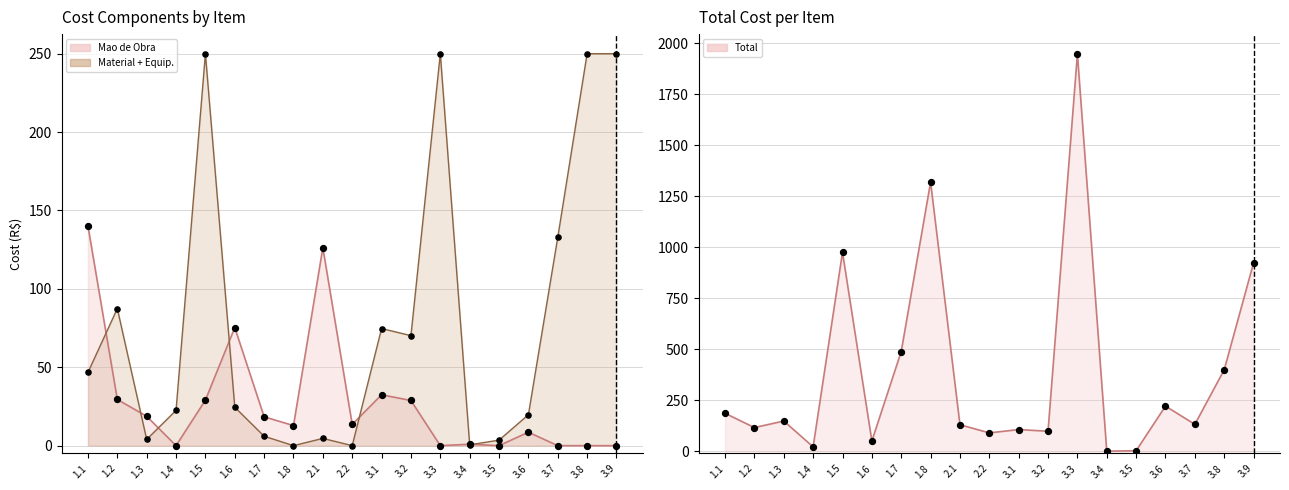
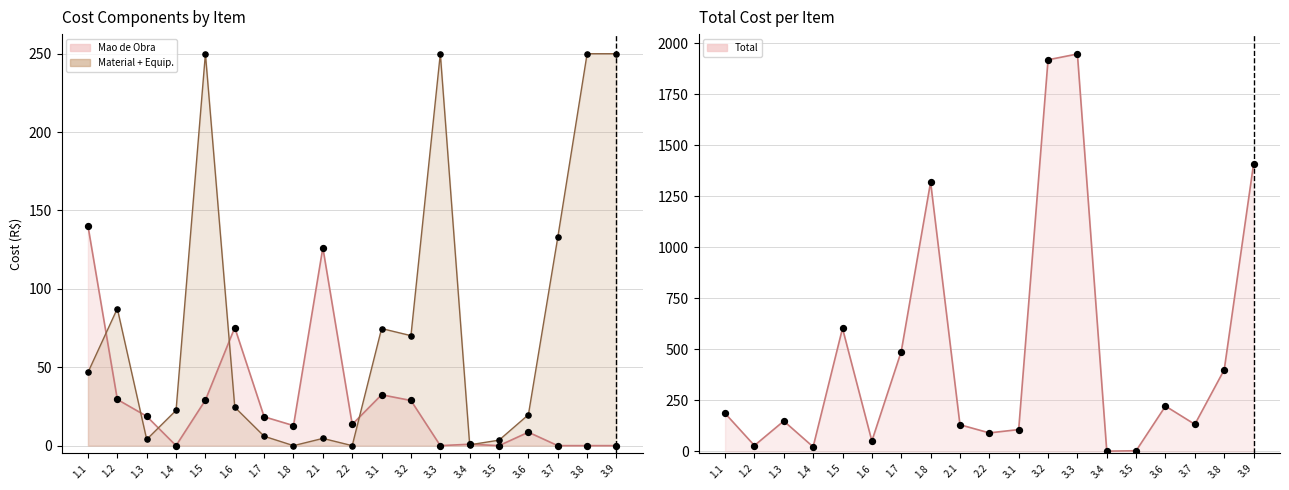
  {
    "Total Cost per Item": {
      "1.1": 190,
-     "1.2": 120,
+     "1.2": 30,
      "1.3": 150,
      "1.4": 20,
-     "1.5": 980,
+     "1.5": 600,
      "1.6": 50,
      "1.7": 490,
      "1.8": 1320,
      "2.1": 130,
      "2.2": 90,
      "3.1": 110,
-     "3.2": 100,
+     "3.2": 1920,
      "3.3": 1950,
      "3.4": 0,
      "3.5": 0,
      "3.6": 220,
      "3.7": 130,
      "3.8": 400,
-     "3.9": 920
+     "3.9": 1410
    }
  }
